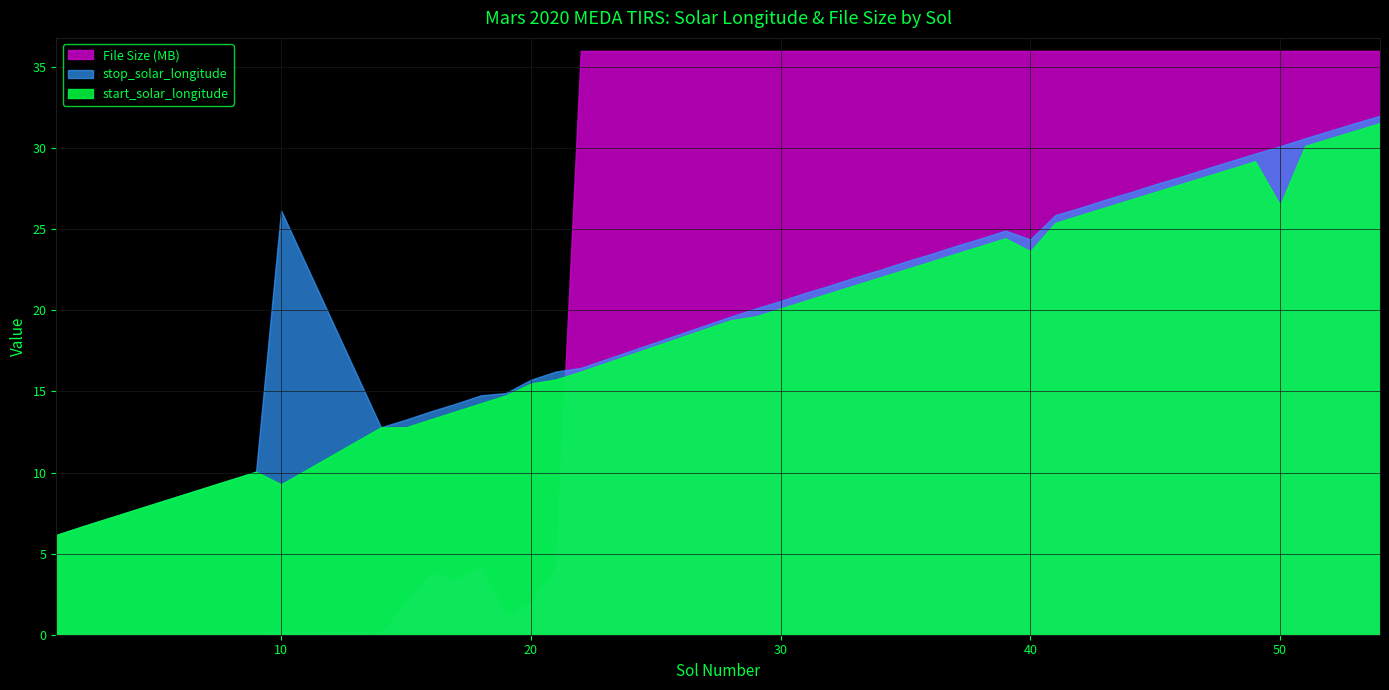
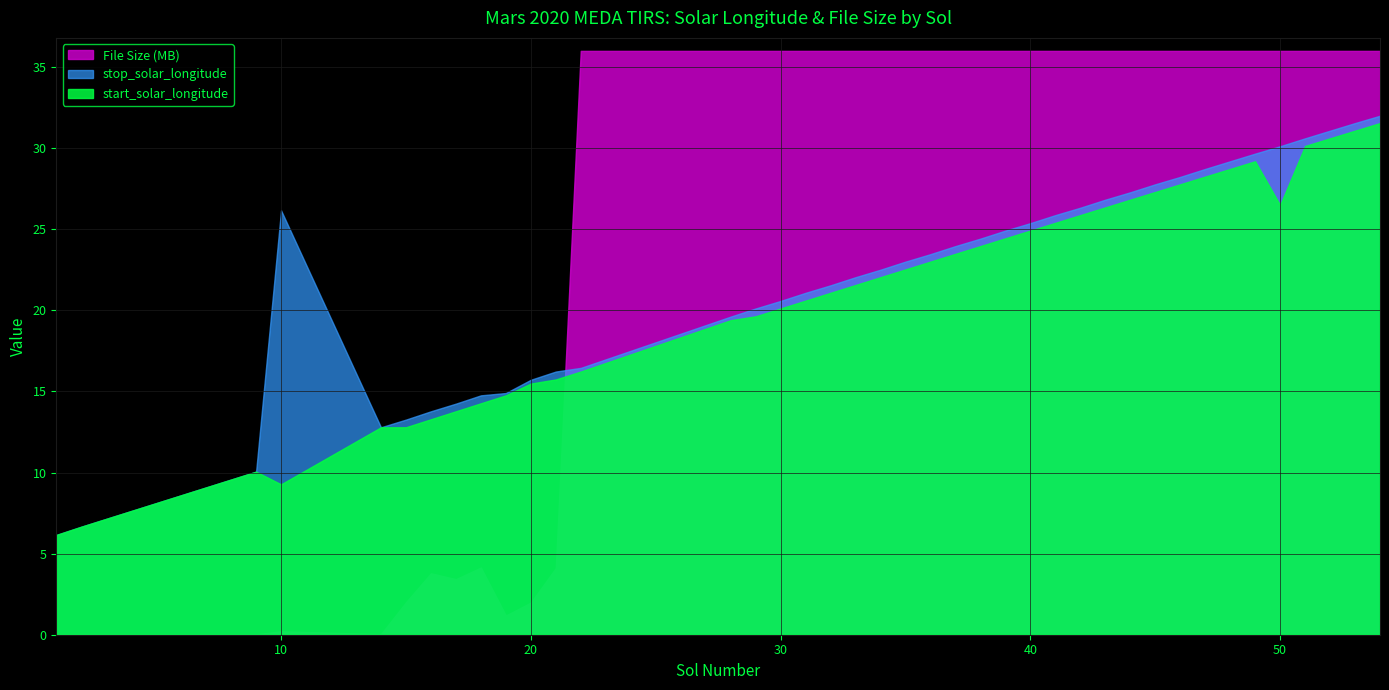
  {
    "File Size (MB)": {
      "10": 0.2,
      "20": 2.0,
      "30": 36.0,
      "40": 36.0,
      "50": 36.0
    },
    "stop_solar_longitude": {
      "10": 26.2,
      "20": 15.7,
      "30": 20.6,
-     "40": 24.4,
+     "40": 25.4,
      "50": 30.1
    },
    "start_solar_longitude": {
      "10": 9.3,
      "20": 15.5,
      "30": 20.1,
-     "40": 23.6,
+     "40": 24.9,
      "50": 26.5
    }
  }
